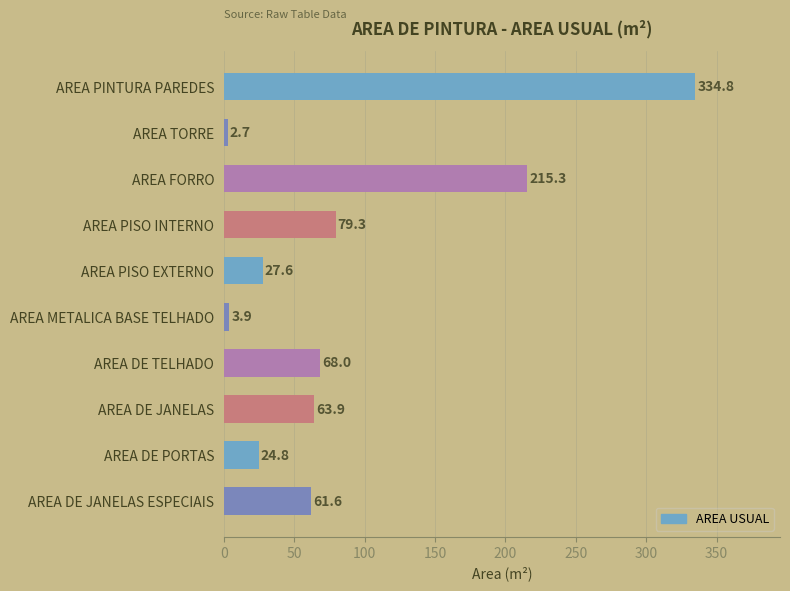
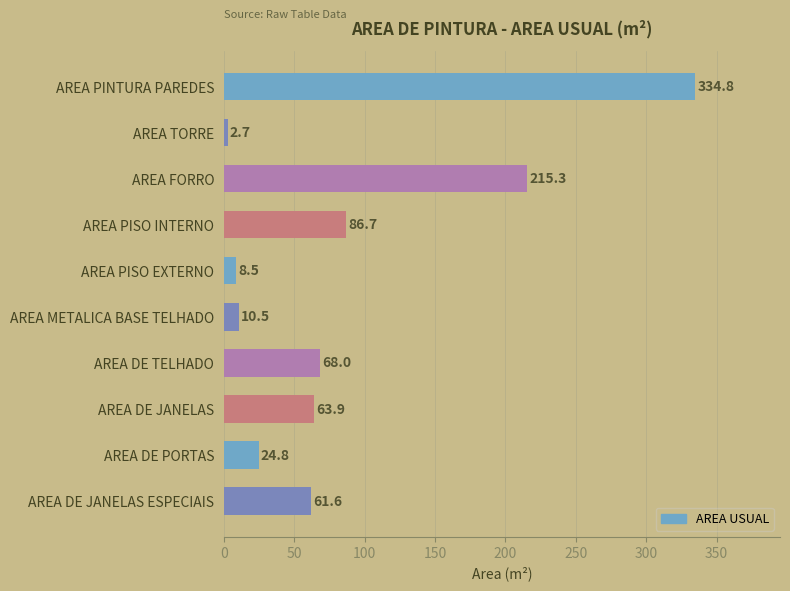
  {
    "AREA PINTURA PAREDES": 334.8,
    "AREA TORRE": 2.7,
    "AREA FORRO": 215.3,
-   "AREA PISO INTERNO": 79.3,
-   "AREA PISO EXTERNO": 27.6,
-   "AREA METALICA BASE TELHADO": 3.9,
+   "AREA PISO INTERNO": 86.7,
+   "AREA PISO EXTERNO": 8.5,
+   "AREA METALICA BASE TELHADO": 10.5,
    "AREA DE TELHADO": 68.0,
    "AREA DE JANELAS": 63.9,
    "AREA DE PORTAS": 24.8,
    "AREA DE JANELAS ESPECIAIS": 61.6
  }
